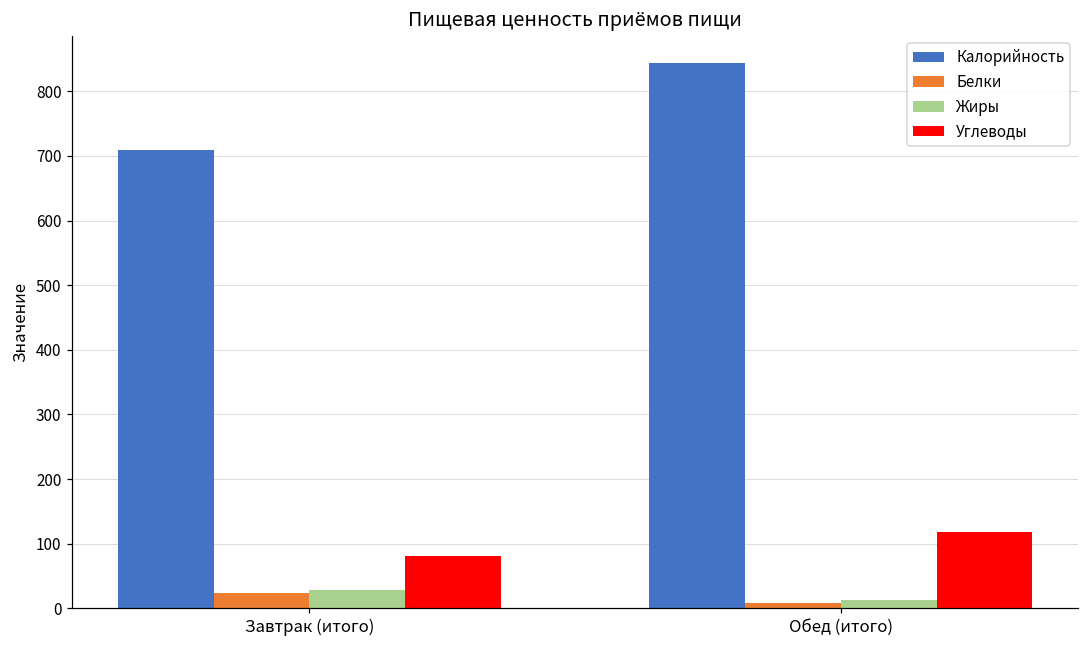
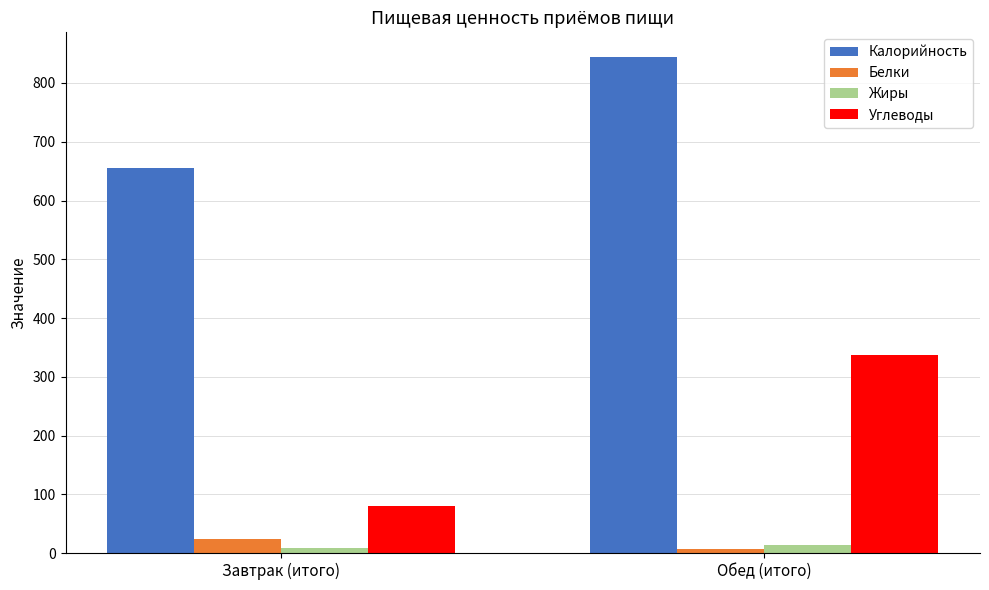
  {
    "Калорийность": {
-     "Завтрак (итого)": 710,
+     "Завтрак (итого)": 660,
      "Обед (итого)": 840
    },
    "Белки": {
      "Завтрак (итого)": 20,
      "Обед (итого)": 10
    },
    "Жиры": {
-     "Завтрак (итого)": 30,
+     "Завтрак (итого)": 10,
      "Обед (итого)": 10
    },
    "Углеводы": {
      "Завтрак (итого)": 80,
-     "Обед (итого)": 120
+     "Обед (итого)": 340
    }
  }
